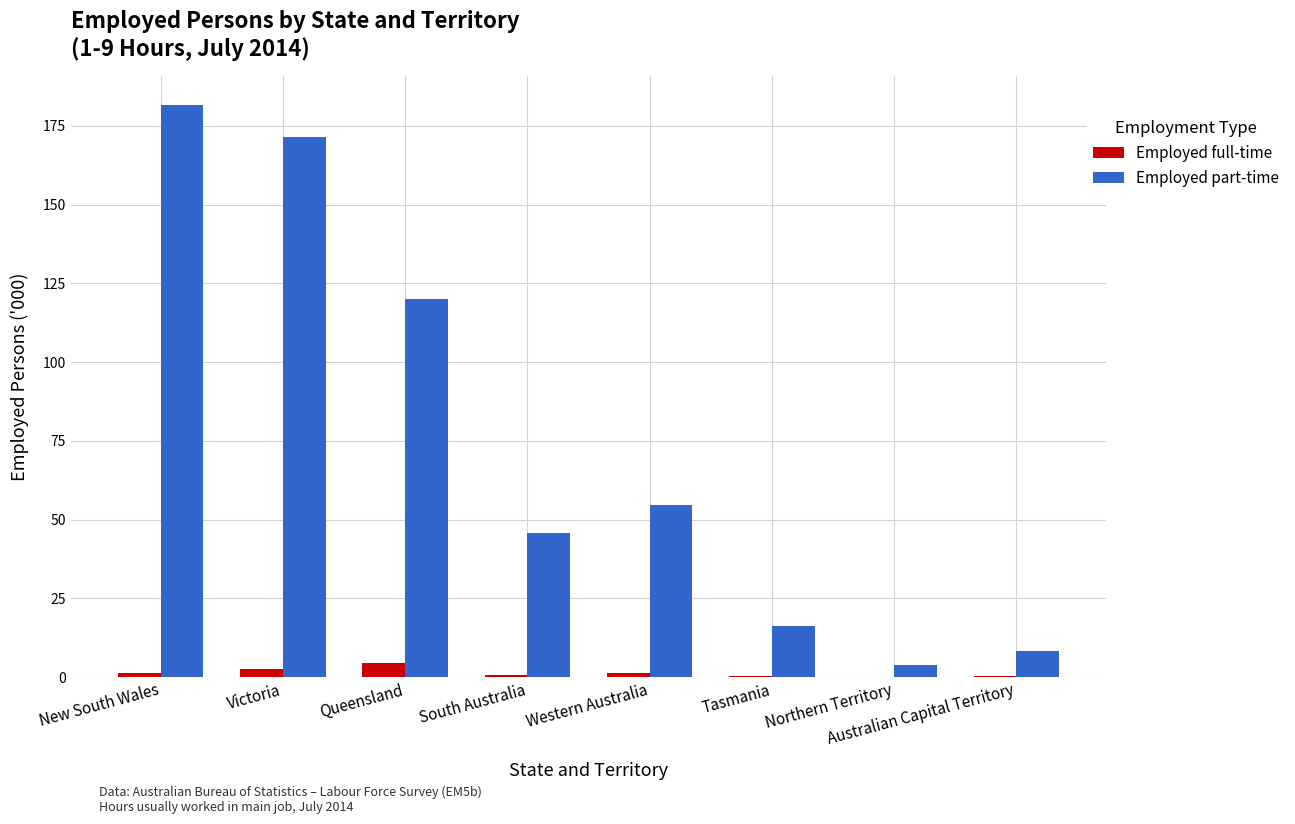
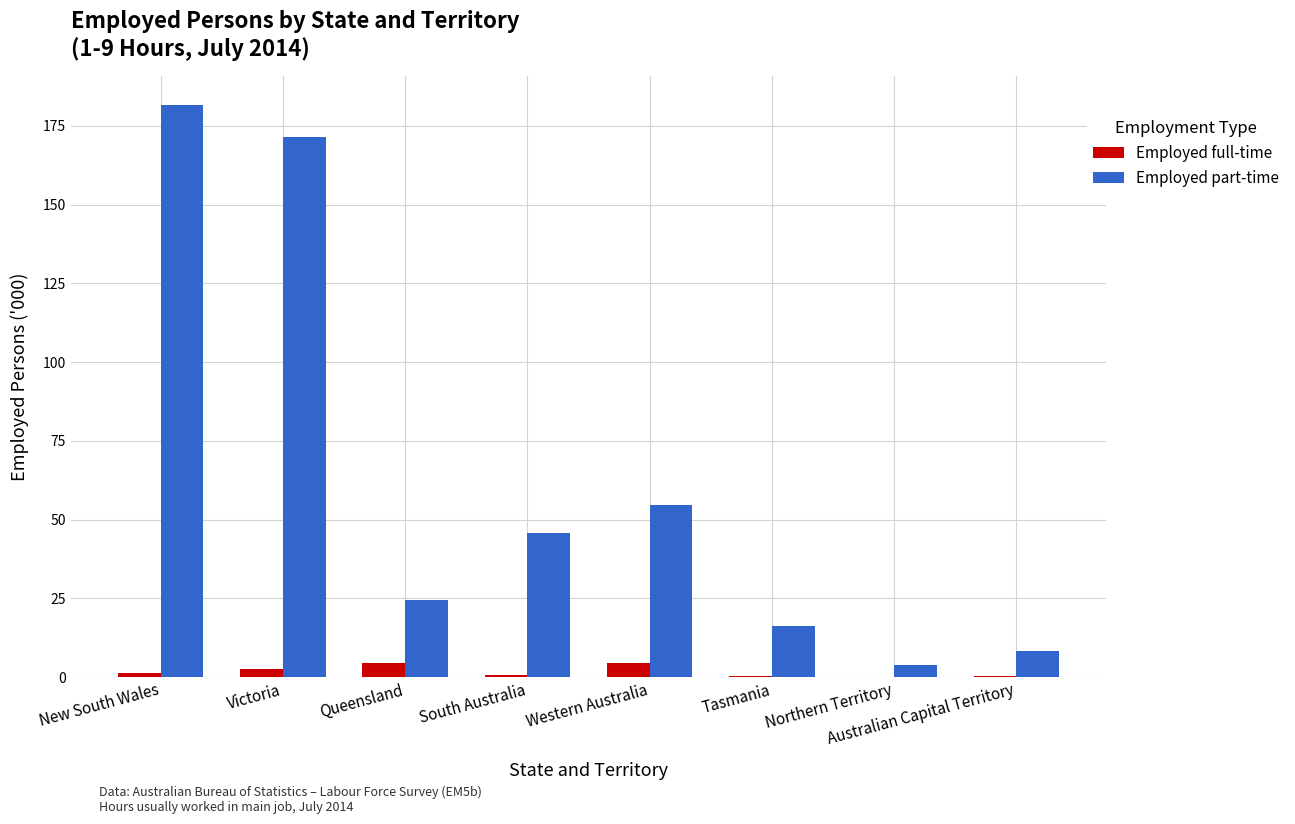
  {
    "Employed full-time": {
      "New South Wales": 1,
      "Victoria": 3,
      "Queensland": 5,
-     "Western Australia": 1,
+     "Western Australia": 4,
      "Northern Territory": 0
    },
    "Employed part-time": {
      "New South Wales": 182,
      "Victoria": 171,
-     "Queensland": 120,
+     "Queensland": 24,
      "South Australia": 46,
      "Western Australia": 55,
      "Tasmania": 16,
      "Northern Territory": 4,
      "Australian Capital Territory": 8
    }
  }
